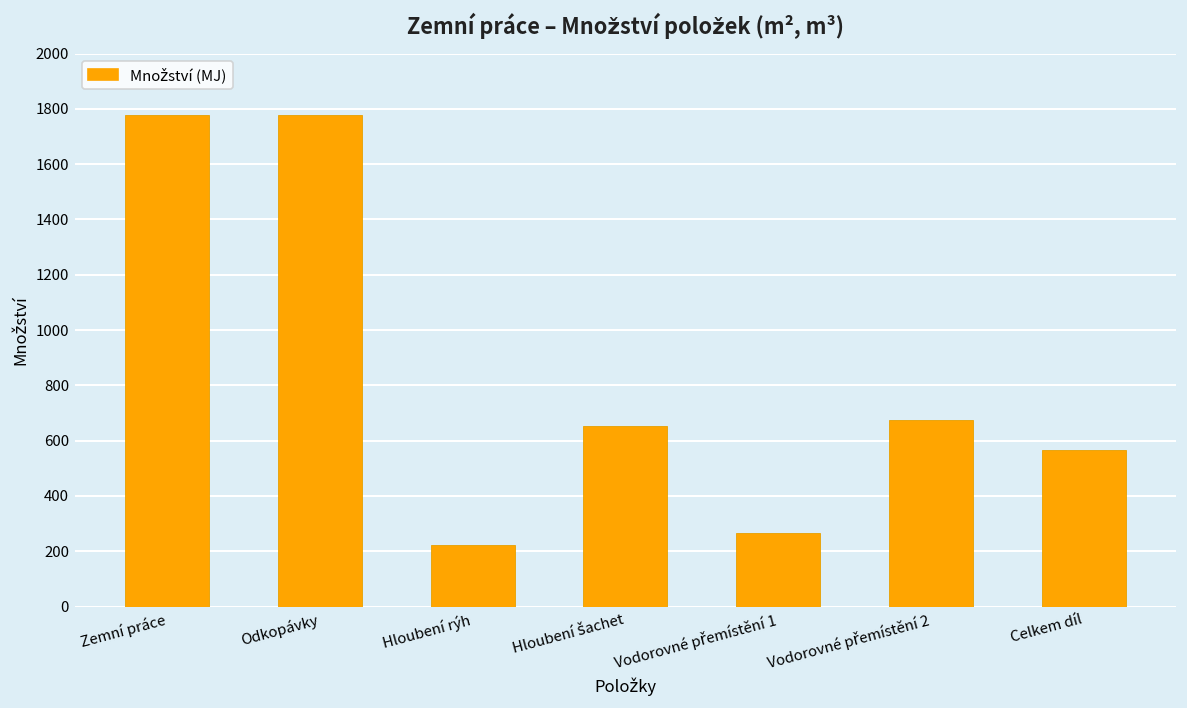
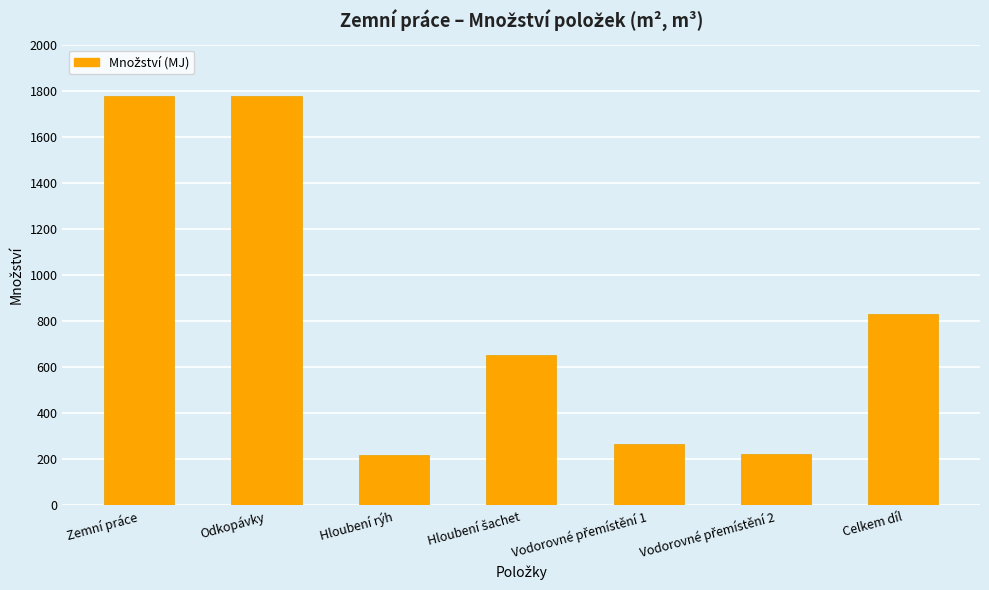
  {
    "Zemní práce": 1780,
    "Odkopávky": 1780,
    "Hloubení rýh": 220,
    "Hloubení šachet": 650,
    "Vodorovné přemístění 1": 270,
-   "Vodorovné přemístění 2": 680,
-   "Celkem díl": 560
+   "Vodorovné přemístění 2": 220,
+   "Celkem díl": 830
  }
